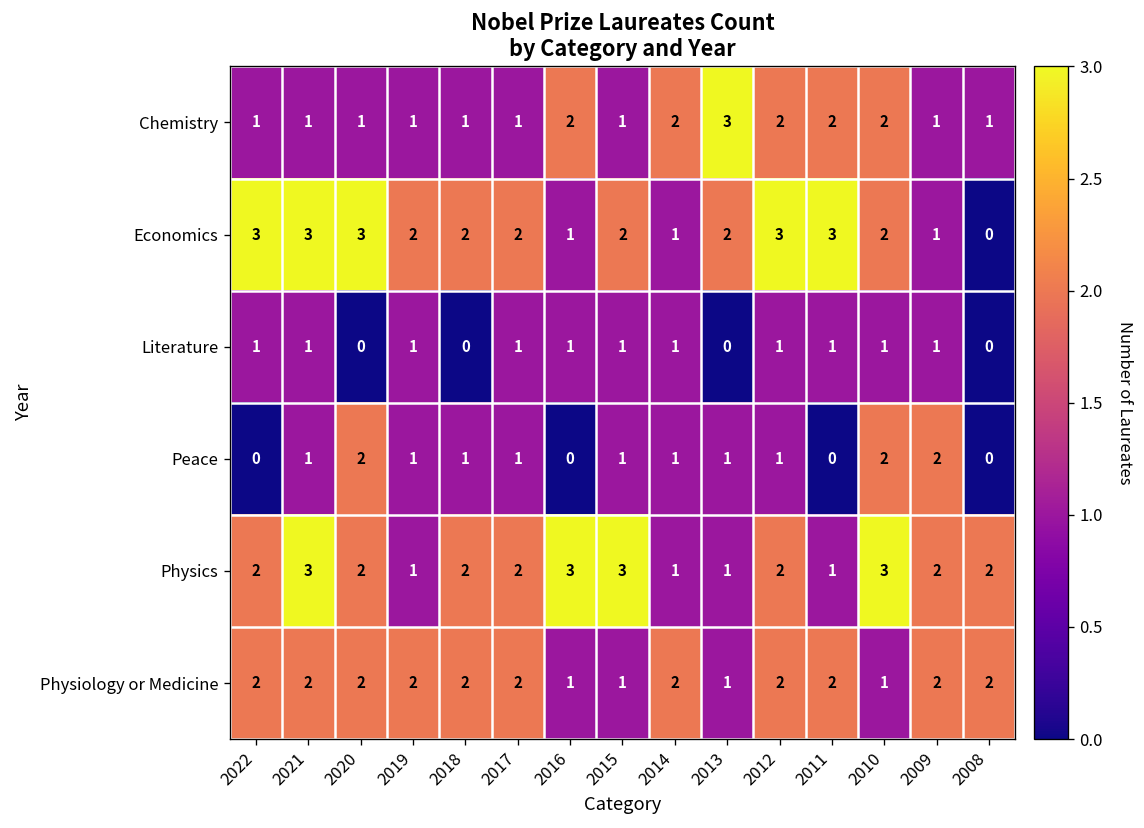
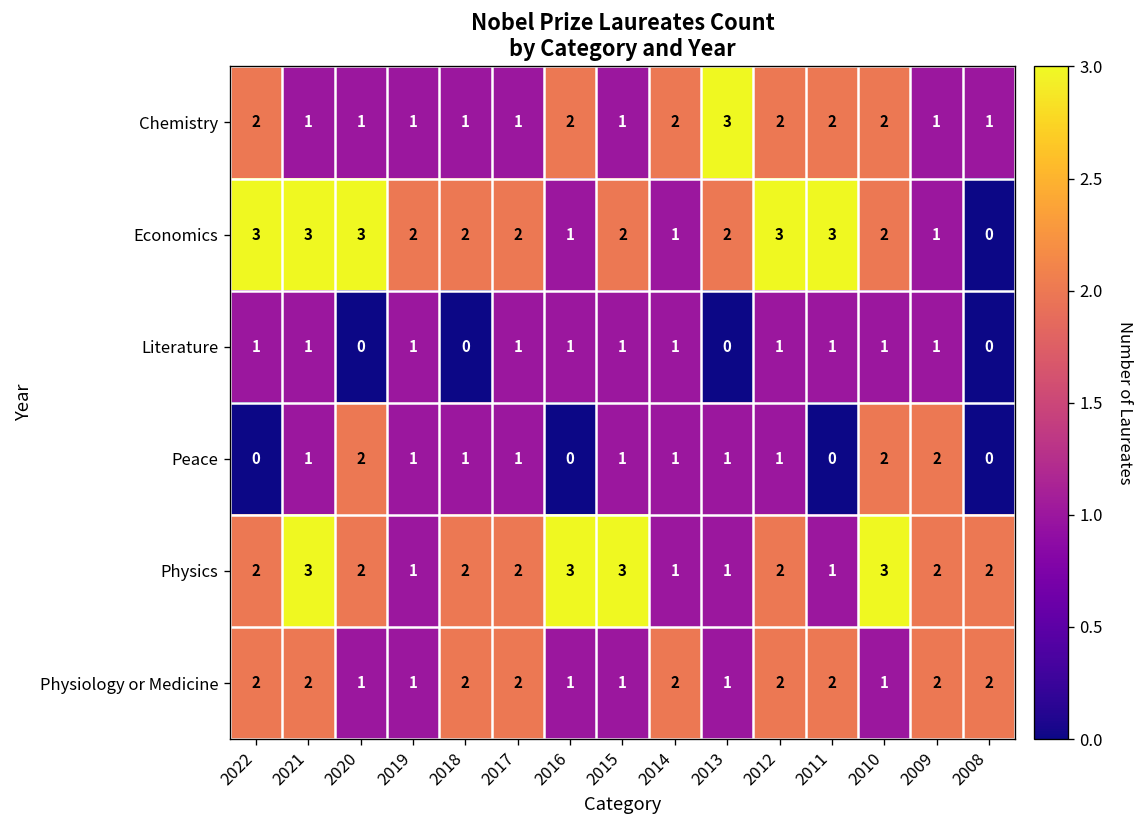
  {
    "Chemistry": {
-     "2022": 1,
+     "2022": 2,
      "2021": 1,
      "2020": 1,
      "2019": 1,
      "2018": 1,
      "2017": 1,
      "2016": 2,
      "2015": 1,
      "2014": 2,
      "2013": 3,
      "2012": 2,
      "2011": 2,
      "2010": 2,
      "2009": 1,
      "2008": 1
    },
    "Economics": {
      "2022": 3,
      "2021": 3,
      "2020": 3,
      "2019": 2,
      "2018": 2,
      "2017": 2,
      "2016": 1,
      "2015": 2,
      "2014": 1,
      "2013": 2,
      "2012": 3,
      "2011": 3,
      "2010": 2,
      "2009": 1,
      "2008": 0
    },
    "Literature": {
      "2022": 1,
      "2021": 1,
      "2020": 0,
      "2019": 1,
      "2018": 0,
      "2017": 1,
      "2016": 1,
      "2015": 1,
      "2014": 1,
      "2013": 0,
      "2012": 1,
      "2011": 1,
      "2010": 1,
      "2009": 1,
      "2008": 0
    },
    "Peace": {
      "2022": 0,
      "2021": 1,
      "2020": 2,
      "2019": 1,
      "2018": 1,
      "2017": 1,
      "2016": 0,
      "2015": 1,
      "2014": 1,
      "2013": 1,
      "2012": 1,
      "2011": 0,
      "2010": 2,
      "2009": 2,
      "2008": 0
    },
    "Physics": {
      "2022": 2,
      "2021": 3,
      "2020": 2,
      "2019": 1,
      "2018": 2,
      "2017": 2,
      "2016": 3,
      "2015": 3,
      "2014": 1,
      "2013": 1,
      "2012": 2,
      "2011": 1,
      "2010": 3,
      "2009": 2,
      "2008": 2
    },
    "Physiology or Medicine": {
      "2022": 2,
      "2021": 2,
-     "2020": 2,
-     "2019": 2,
+     "2020": 1,
+     "2019": 1,
      "2018": 2,
      "2017": 2,
      "2016": 1,
      "2015": 1,
      "2014": 2,
      "2013": 1,
      "2012": 2,
      "2011": 2,
      "2010": 1,
      "2009": 2,
      "2008": 2
    }
  }
